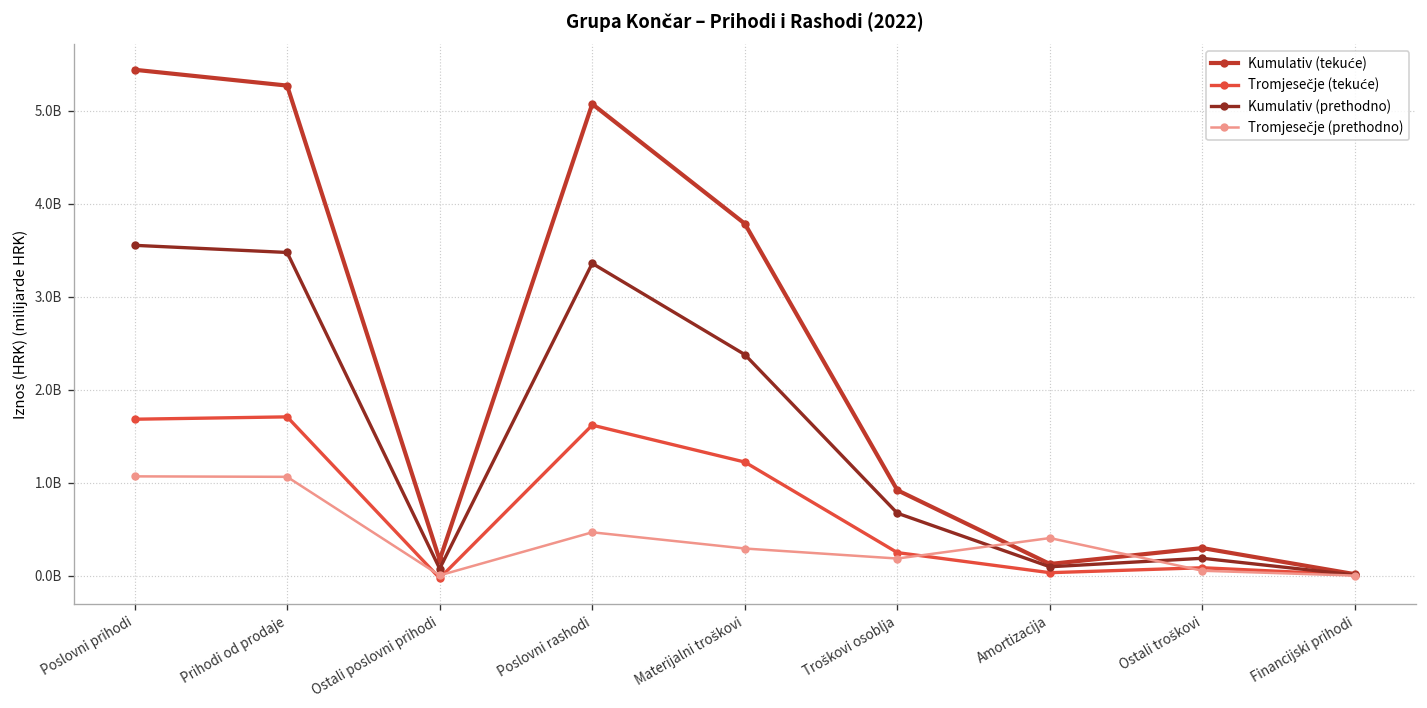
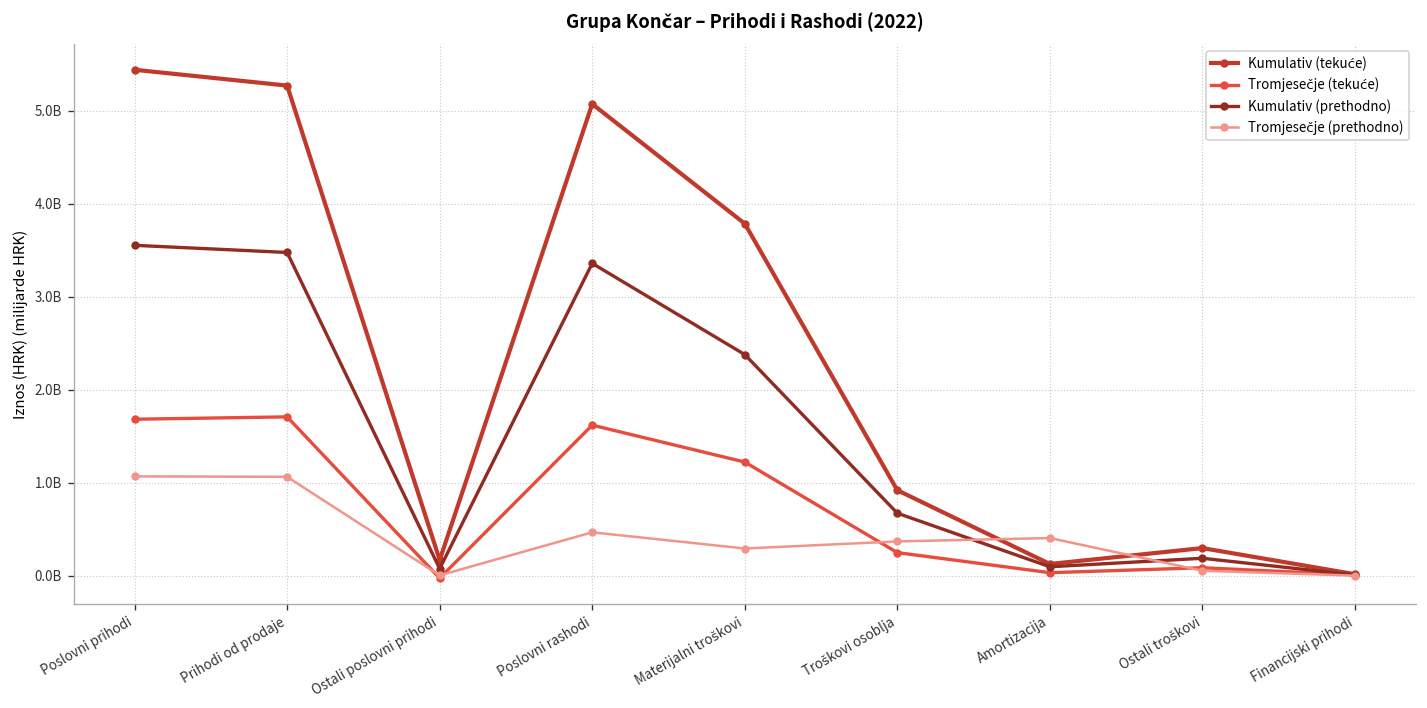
  {
    "Tromjesečje (prethodno)": {
      "Poslovni prihodi": 1100000000,
      "Prihodi od prodaje": 1100000000,
      "Poslovni rashodi": 500000000,
      "Materijalni troškovi": 300000000,
-     "Troškovi osoblja": 200000000,
+     "Troškovi osoblja": 400000000,
      "Amortizacija": 400000000
    }
  }
